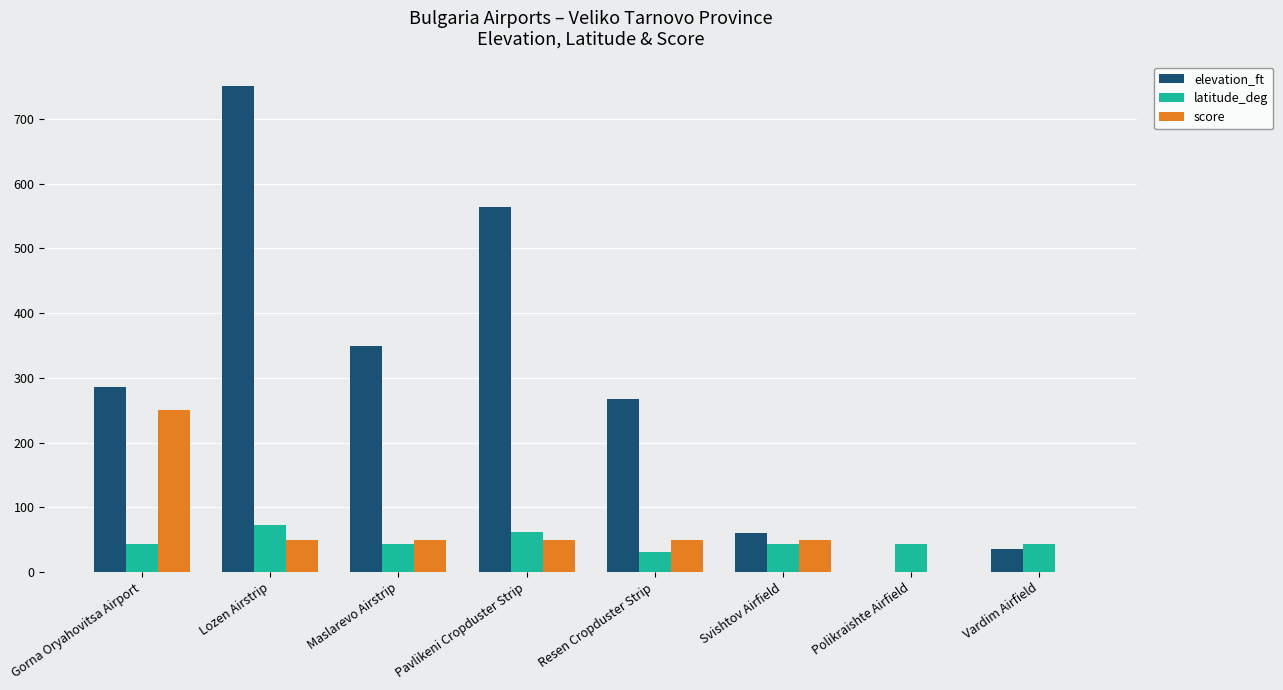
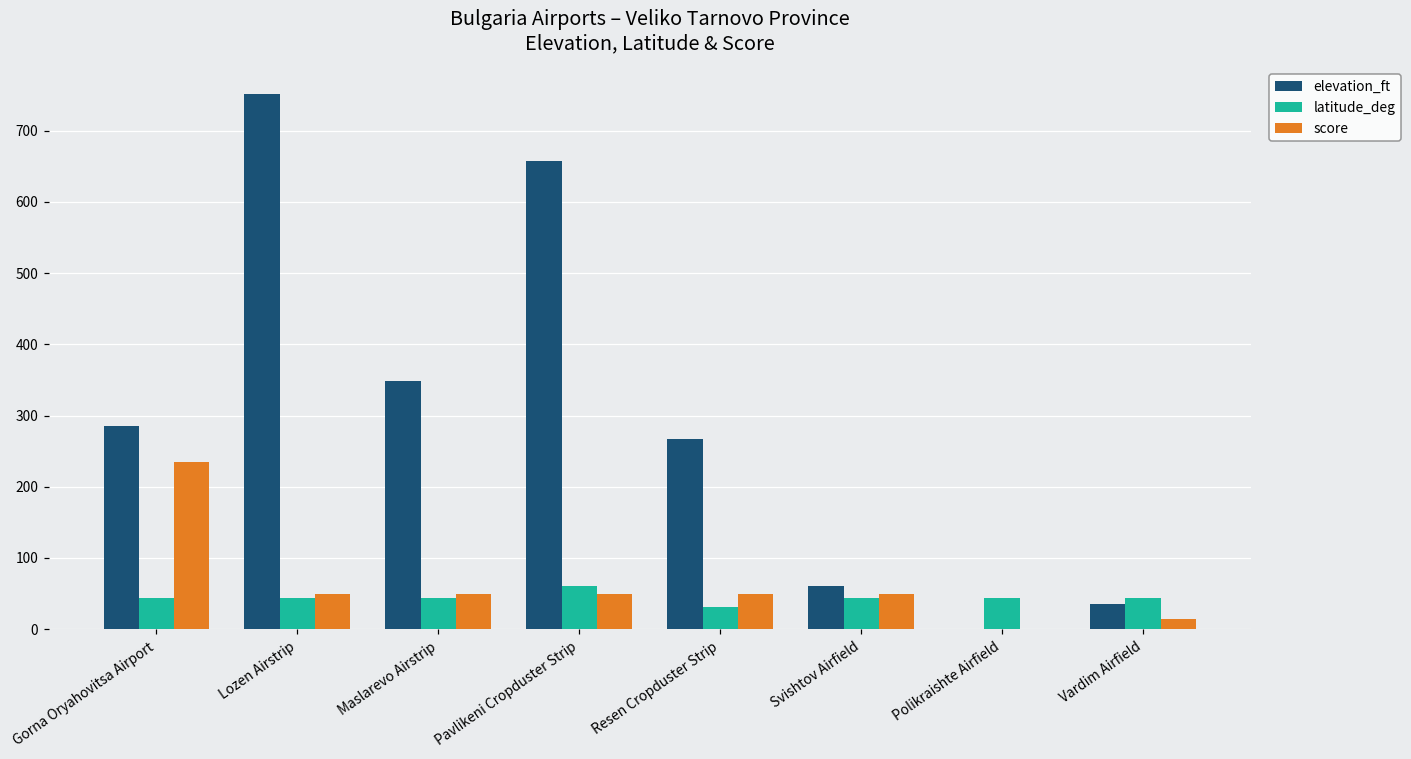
  {
    "elevation_ft": {
      "Gorna Oryahovitsa Airport": 290,
      "Lozen Airstrip": 750,
      "Maslarevo Airstrip": 350,
-     "Pavlikeni Cropduster Strip": 560,
+     "Pavlikeni Cropduster Strip": 660,
      "Resen Cropduster Strip": 270,
      "Svishtov Airfield": 60,
      "Polikraishte Airfield": 0,
      "Vardim Airfield": 40
    },
    "latitude_deg": {
      "Gorna Oryahovitsa Airport": 40,
-     "Lozen Airstrip": 70,
+     "Lozen Airstrip": 40,
      "Maslarevo Airstrip": 40,
      "Pavlikeni Cropduster Strip": 60,
      "Resen Cropduster Strip": 30,
      "Svishtov Airfield": 40,
      "Polikraishte Airfield": 40,
      "Vardim Airfield": 40
    },
    "score": {
-     "Gorna Oryahovitsa Airport": 250,
+     "Gorna Oryahovitsa Airport": 240,
      "Lozen Airstrip": 50,
      "Maslarevo Airstrip": 50,
      "Pavlikeni Cropduster Strip": 50,
      "Resen Cropduster Strip": 50,
      "Svishtov Airfield": 50,
      "Polikraishte Airfield": 0,
-     "Vardim Airfield": 0
+     "Vardim Airfield": 10
    }
  }
